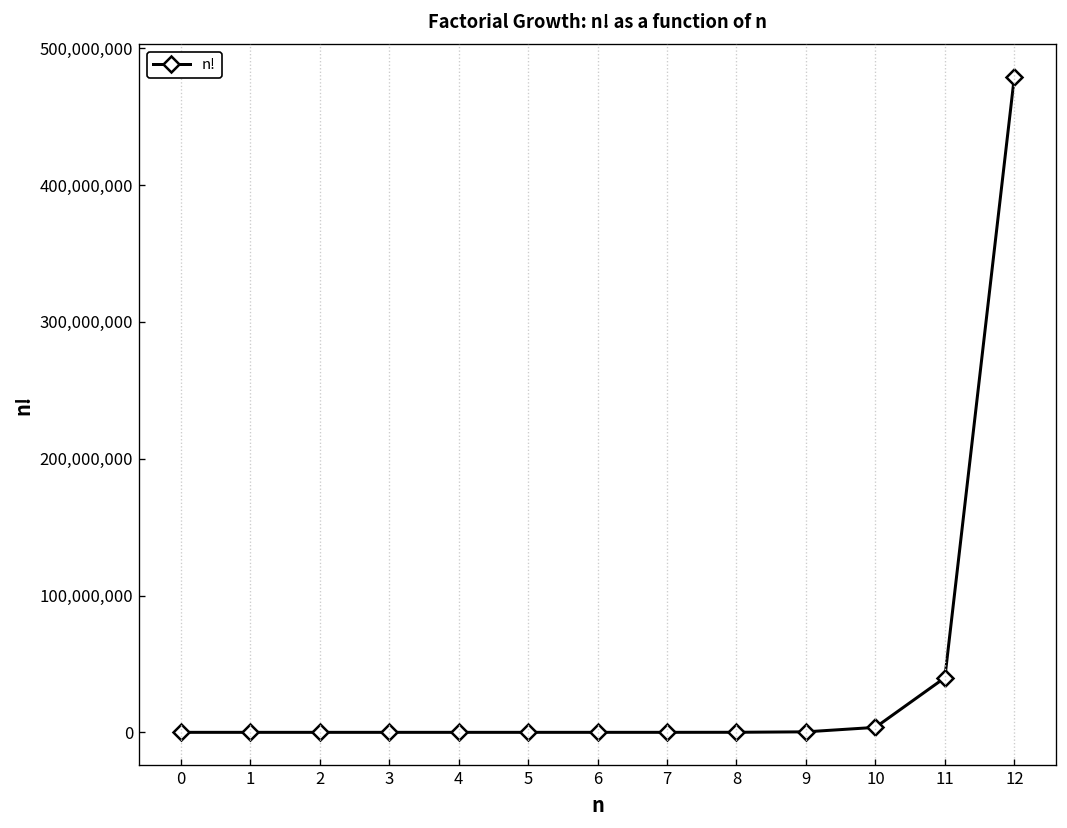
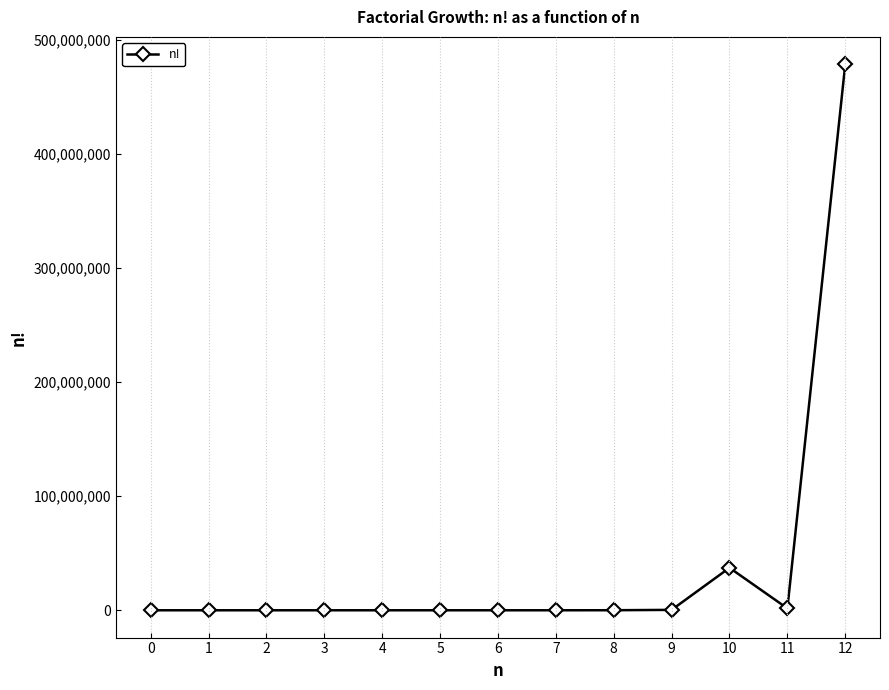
  {
    "0": "0",
    "1": "0",
    "2": "0",
    "3": "0",
    "4": "0",
    "5": "0",
    "6": "0",
    "7": "0",
    "8": "0",
    "9": "0",
-   "10": "4,000,000",
-   "11": "40,000,000",
+   "10": "37,000,000",
+   "11": "2,000,000",
    "12": "479,000,000"
  }
